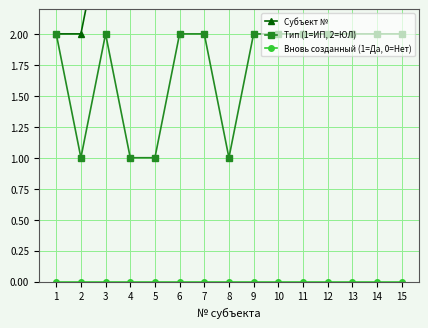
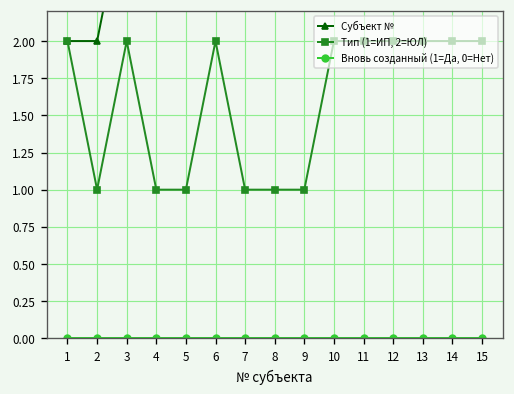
  {
    "Субъект №": {
      "2": 2
    },
    "Тип (1=ИП, 2=ЮЛ)": {
      "2": 1,
      "3": 2,
      "4": 1,
      "5": 1,
      "6": 2,
-     "7": 2,
+     "7": 1,
      "8": 1,
-     "9": 2
+     "9": 1
    },
    "Вновь созданный (1=Да, 0=Нет)": {
      "1": 0,
      "2": 0,
      "3": 0,
      "4": 0,
      "5": 0,
      "6": 0,
      "7": 0,
      "8": 0,
      "9": 0,
      "10": 0,
      "11": 0,
      "12": 0,
      "13": 0,
      "14": 0,
      "15": 0
    }
  }
